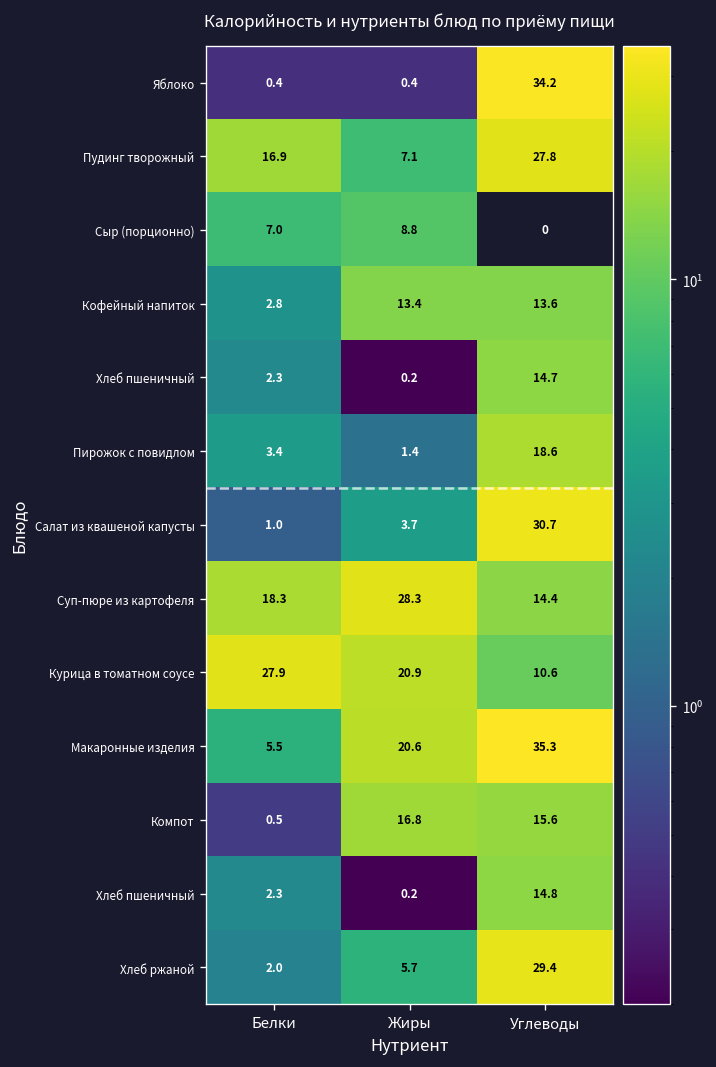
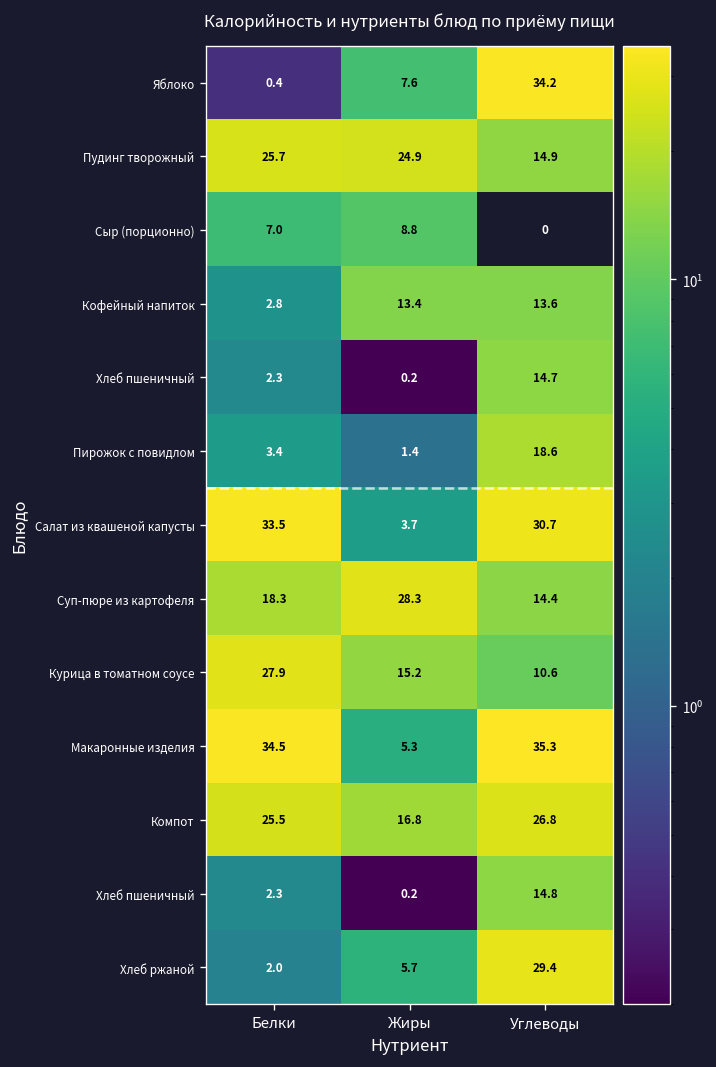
  {
    "Яблоко": {
      "Белки": 0.4,
-     "Жиры": 0.4,
+     "Жиры": 7.6,
      "Углеводы": 34.2
    },
    "Пудинг творожный": {
-     "Белки": 16.9,
-     "Жиры": 7.1,
-     "Углеводы": 27.8
+     "Белки": 25.7,
+     "Жиры": 24.9,
+     "Углеводы": 14.9
    },
    "Сыр (порционно)": {
      "Белки": 7.0,
      "Жиры": 8.8
    },
    "Кофейный напиток": {
      "Белки": 2.8,
      "Жиры": 13.4,
      "Углеводы": 13.6
    },
    "Пирожок с повидлом": {
      "Белки": 3.4,
      "Жиры": 1.4,
      "Углеводы": 18.6
    },
    "Салат из квашеной капусты": {
-     "Белки": 1.0,
+     "Белки": 33.5,
      "Жиры": 3.7,
      "Углеводы": 30.7
    },
    "Суп-пюре из картофеля": {
      "Белки": 18.3,
      "Жиры": 28.3,
      "Углеводы": 14.4
    },
    "Курица в томатном соусе": {
      "Белки": 27.9,
-     "Жиры": 20.9,
+     "Жиры": 15.2,
      "Углеводы": 10.6
    },
    "Макаронные изделия": {
-     "Белки": 5.5,
-     "Жиры": 20.6,
+     "Белки": 34.5,
+     "Жиры": 5.3,
      "Углеводы": 35.3
    },
    "Компот": {
-     "Белки": 0.5,
+     "Белки": 25.5,
      "Жиры": 16.8,
-     "Углеводы": 15.6
+     "Углеводы": 26.8
    },
    "Хлеб ржаной": {
      "Белки": 2.0,
      "Жиры": 5.7,
      "Углеводы": 29.4
    }
  }
